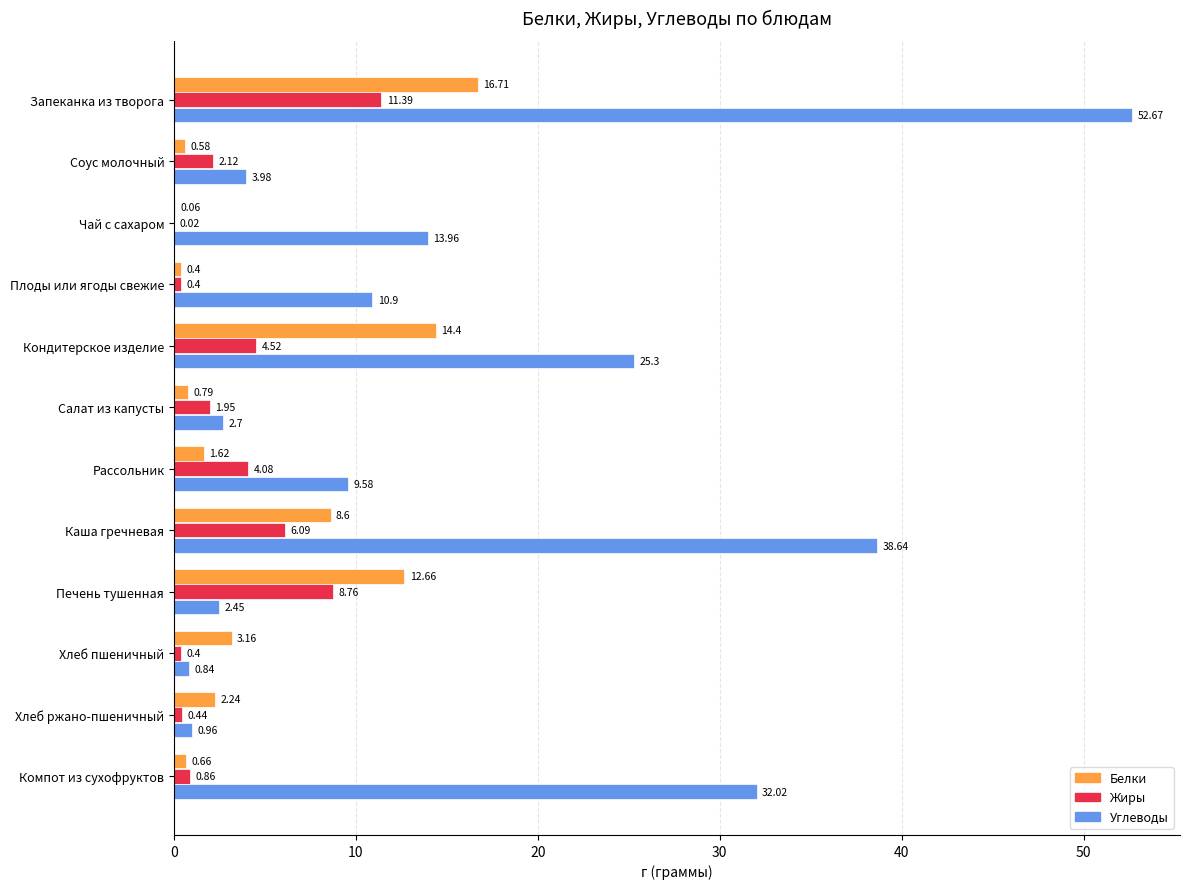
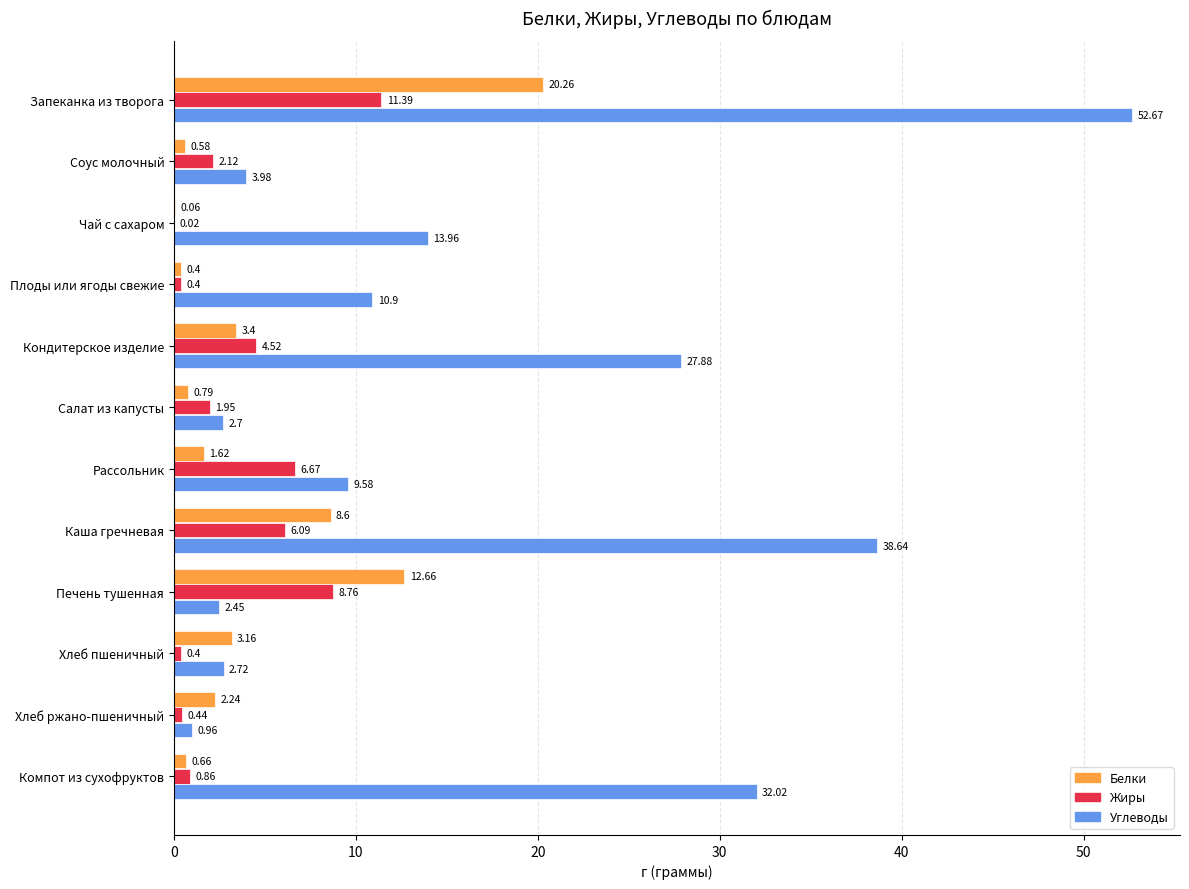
  {
    "Белки": {
-     "Запеканка из творога": 16.71,
+     "Запеканка из творога": 20.26,
      "Соус молочный": 0.58,
      "Чай с сахаром": 0.06,
      "Плоды или ягоды свежие": 0.4,
-     "Кондитерское изделие": 14.4,
+     "Кондитерское изделие": 3.4,
      "Салат из капусты": 0.79,
      "Рассольник": 1.62,
      "Каша гречневая": 8.6,
      "Печень тушенная": 12.66,
      "Хлеб пшеничный": 3.16,
      "Хлеб ржано-пшеничный": 2.24,
      "Компот из сухофруктов": 0.66
    },
    "Жиры": {
      "Запеканка из творога": 11.39,
      "Соус молочный": 2.12,
      "Чай с сахаром": 0.02,
      "Плоды или ягоды свежие": 0.4,
      "Кондитерское изделие": 4.52,
      "Салат из капусты": 1.95,
-     "Рассольник": 4.08,
+     "Рассольник": 6.67,
      "Каша гречневая": 6.09,
      "Печень тушенная": 8.76,
      "Хлеб пшеничный": 0.4,
      "Хлеб ржано-пшеничный": 0.44,
      "Компот из сухофруктов": 0.86
    },
    "Углеводы": {
      "Запеканка из творога": 52.67,
      "Соус молочный": 3.98,
      "Чай с сахаром": 13.96,
      "Плоды или ягоды свежие": 10.9,
-     "Кондитерское изделие": 25.3,
+     "Кондитерское изделие": 27.88,
      "Салат из капусты": 2.7,
      "Рассольник": 9.58,
      "Каша гречневая": 38.64,
      "Печень тушенная": 2.45,
-     "Хлеб пшеничный": 0.84,
+     "Хлеб пшеничный": 2.72,
      "Хлеб ржано-пшеничный": 0.96,
      "Компот из сухофруктов": 32.02
    }
  }
